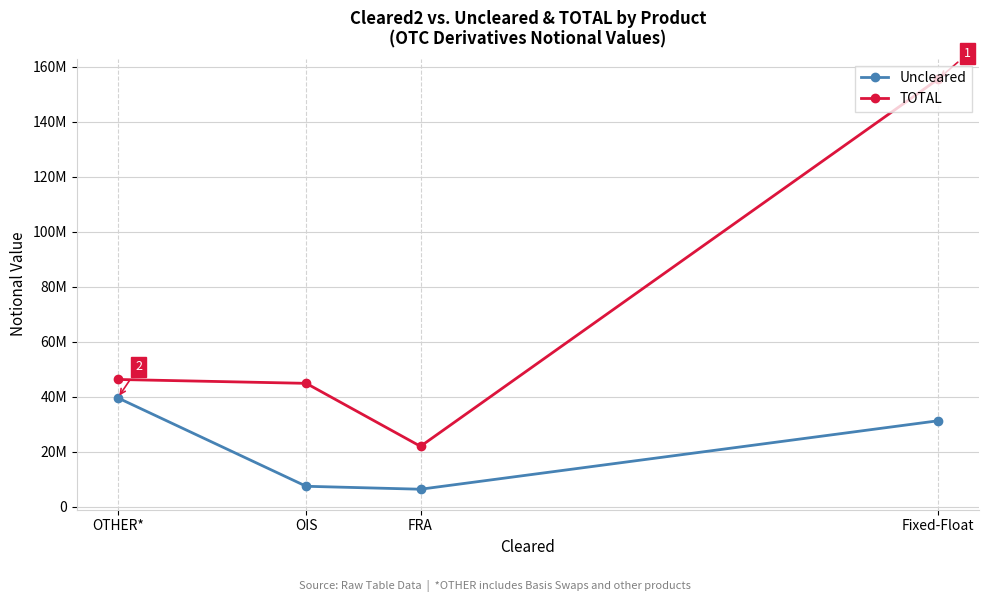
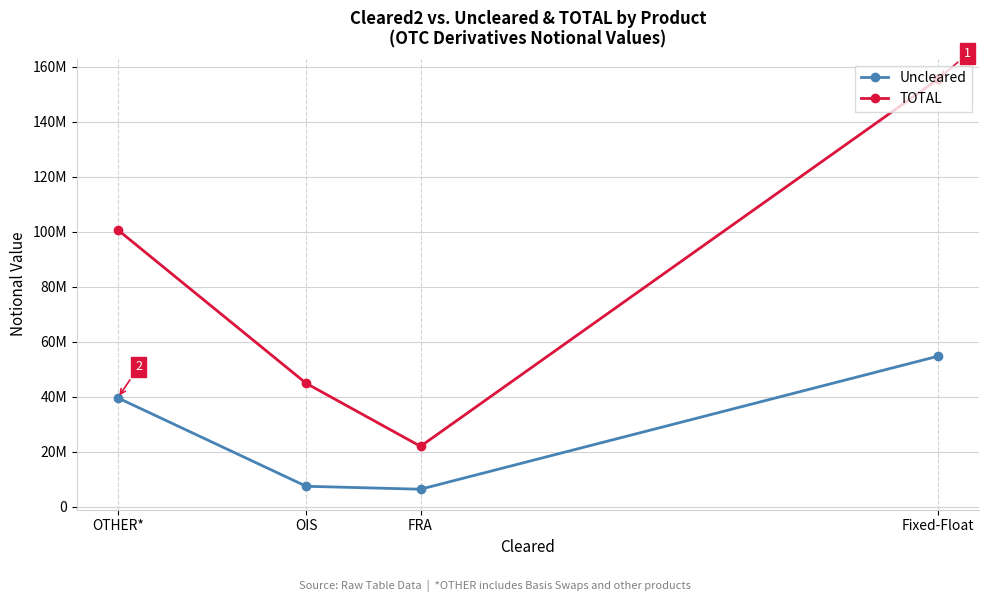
  {
    "Uncleared": {
      "OTHER*": 40000000,
      "OIS": 7000000,
      "FRA": 6000000,
-     "Fixed-Float": 31000000
+     "Fixed-Float": 55000000
    },
    "TOTAL": {
-     "OTHER*": 46000000,
+     "OTHER*": 101000000,
      "OIS": 45000000,
      "FRA": 22000000
    }
  }
